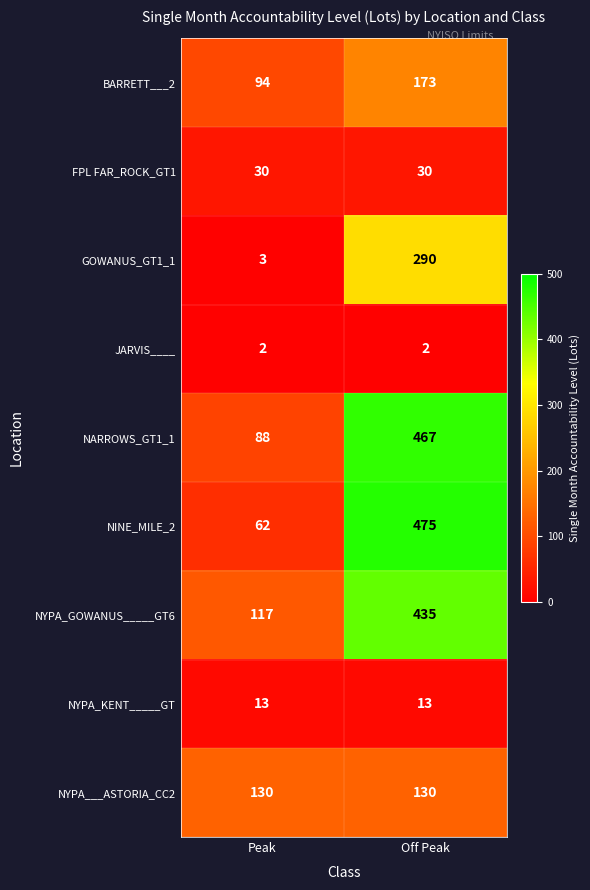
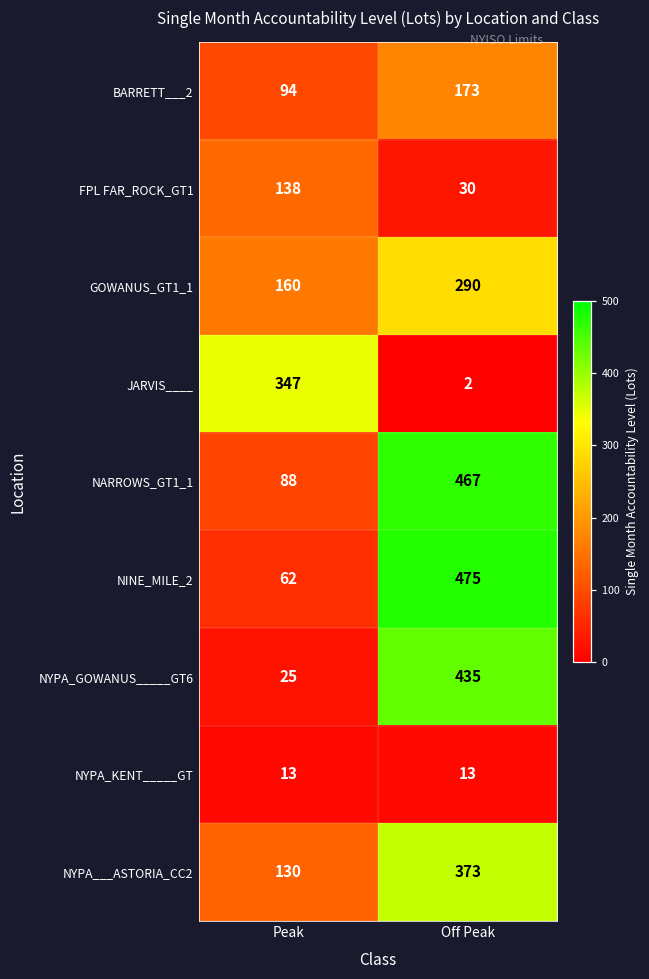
  {
    "BARRETT___2": {
      "Peak": 94,
      "Off Peak": 173
    },
    "FPL FAR_ROCK_GT1": {
-     "Peak": 30,
+     "Peak": 138,
      "Off Peak": 30
    },
    "GOWANUS_GT1_1": {
-     "Peak": 3,
+     "Peak": 160,
      "Off Peak": 290
    },
    "JARVIS____": {
-     "Peak": 2,
+     "Peak": 347,
      "Off Peak": 2
    },
    "NARROWS_GT1_1": {
      "Peak": 88,
      "Off Peak": 467
    },
    "NINE_MILE_2": {
      "Peak": 62,
      "Off Peak": 475
    },
    "NYPA_GOWANUS_____GT6": {
-     "Peak": 117,
+     "Peak": 25,
      "Off Peak": 435
    },
    "NYPA_KENT_____GT": {
      "Peak": 13,
      "Off Peak": 13
    },
    "NYPA___ASTORIA_CC2": {
      "Peak": 130,
-     "Off Peak": 130
+     "Off Peak": 373
    }
  }
